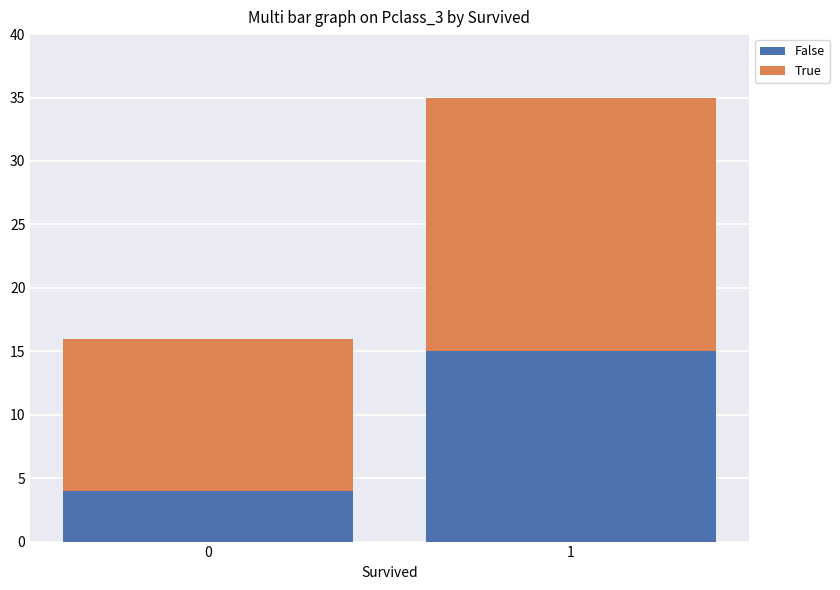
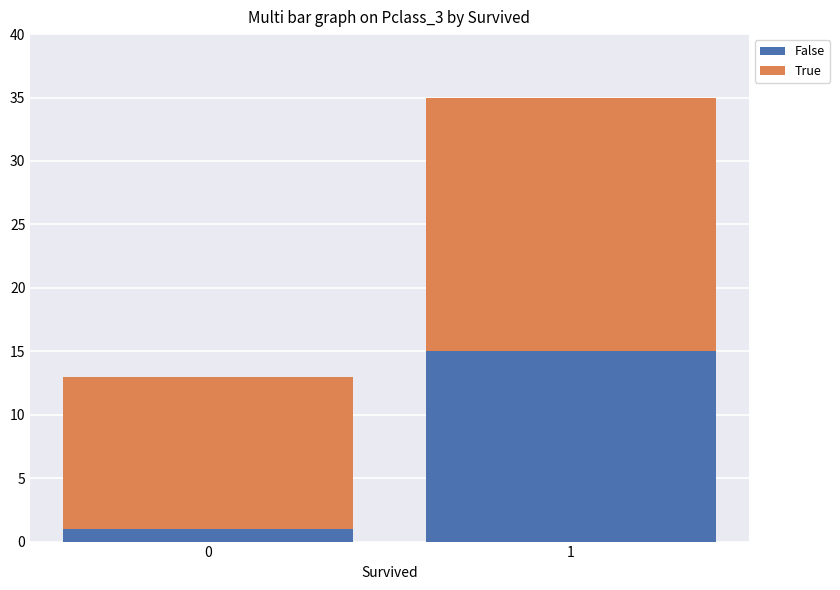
  {
    "False": {
-     "0": 4,
+     "0": 1,
      "1": 15
    },
    "True": {
      "0": 12,
      "1": 20
    }
  }
